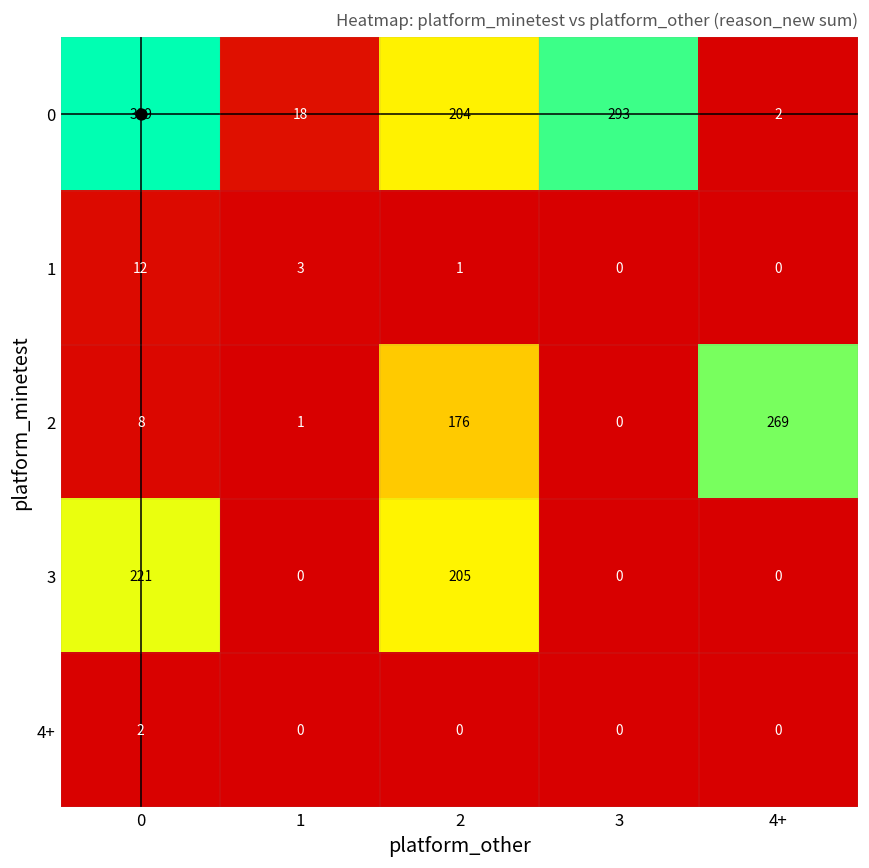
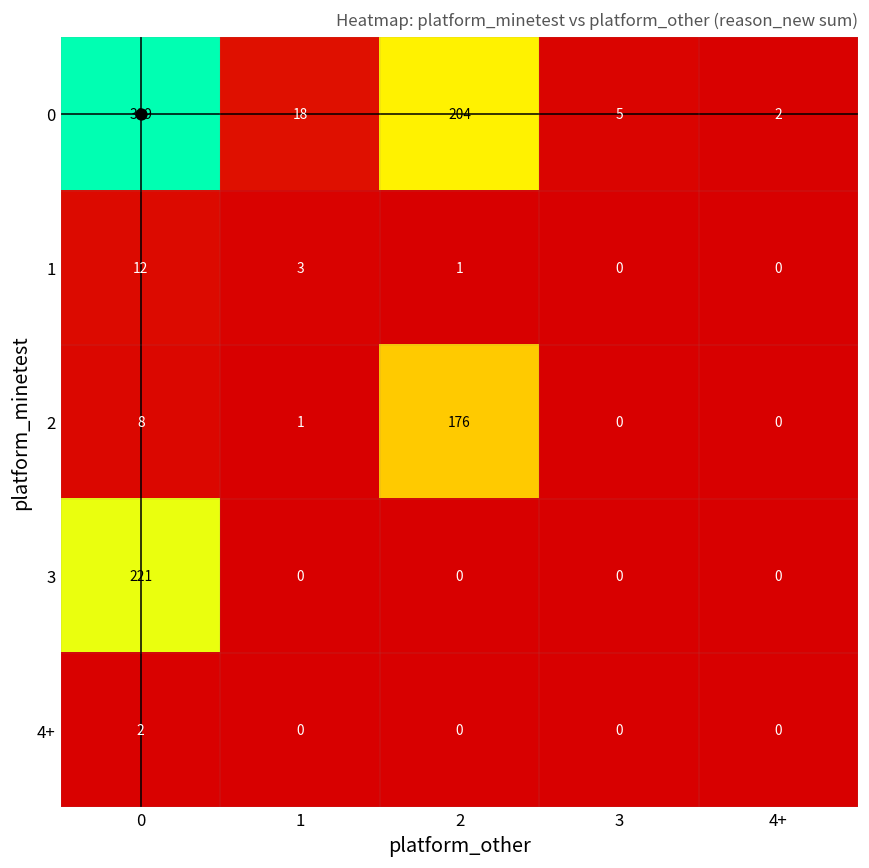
  {
    "0": {
      "1": 18,
      "2": 204,
-     "3": 293,
+     "3": 5,
      "4+": 2
    },
    "1": {
      "0": 12,
      "1": 3,
      "2": 1,
      "3": 0,
      "4+": 0
    },
    "2": {
      "0": 8,
      "1": 1,
      "2": 176,
      "3": 0,
-     "4+": 269
+     "4+": 0
    },
    "3": {
      "0": 221,
      "1": 0,
-     "2": 205,
+     "2": 0,
      "3": 0,
      "4+": 0
    },
    "4+": {
      "0": 2,
      "1": 0,
      "2": 0,
      "3": 0,
      "4+": 0
    }
  }
